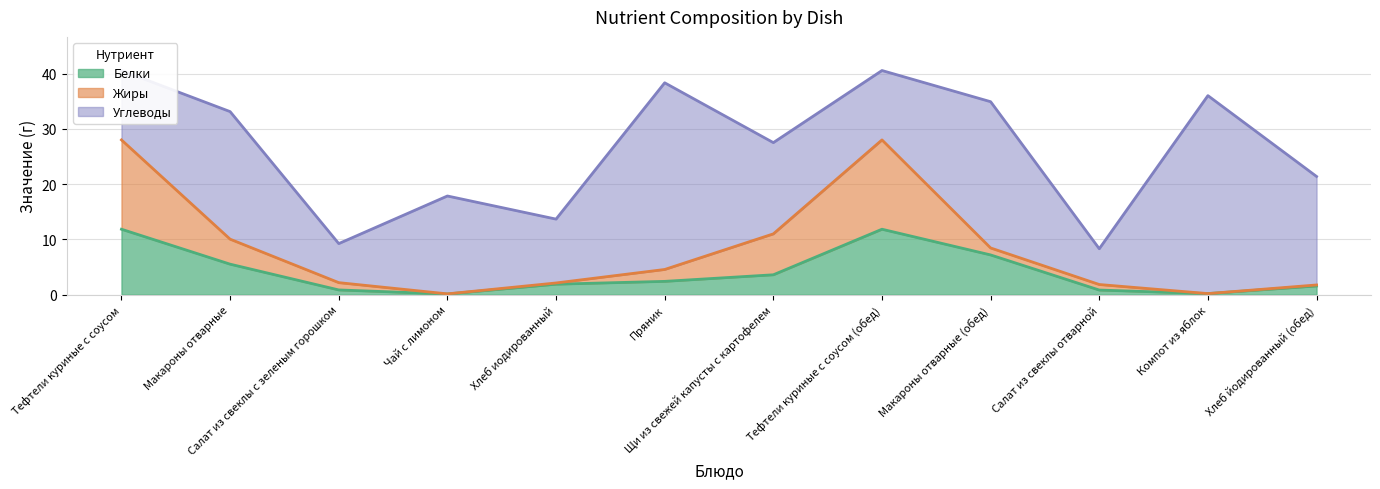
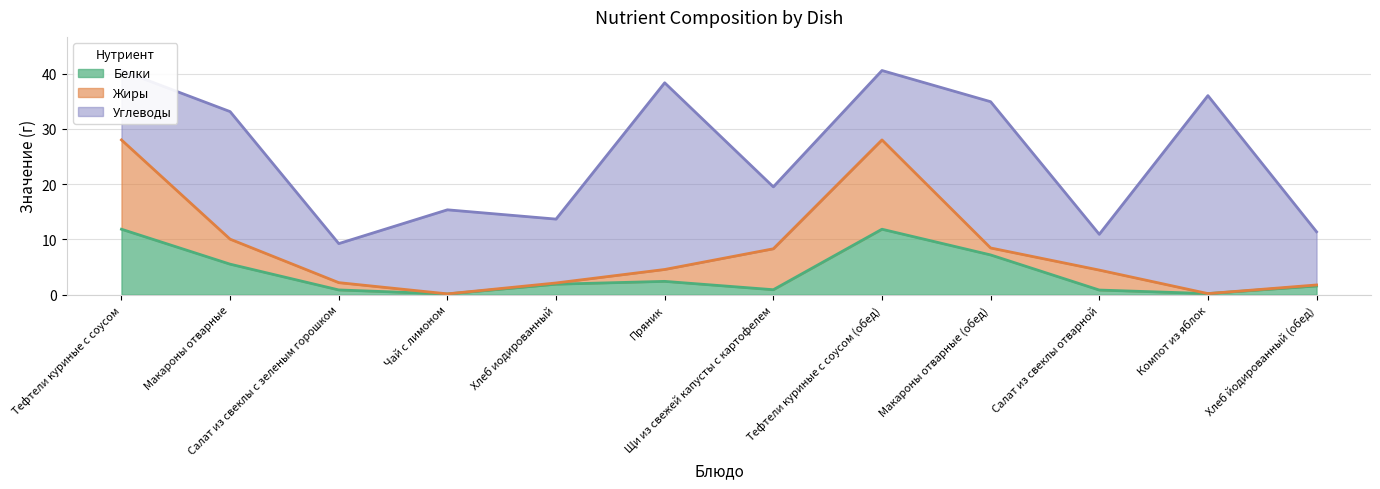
  {
    "Белки": {
      "Тефтели куриные с соусом": 12,
      "Макароны отварные": 6,
      "Салат из свеклы с зеленым горошком": 1,
      "Пряник": 2,
-     "Щи из свежей капусты с картофелем": 4,
+     "Щи из свежей капусты с картофелем": 1,
      "Тефтели куриные с соусом (обед)": 12,
      "Макароны отварные (обед)": 7,
      "Салат из свеклы отварной": 1
    },
    "Жиры": {
      "Тефтели куриные с соусом": 16,
      "Макароны отварные": 5,
      "Салат из свеклы с зеленым горошком": 1,
      "Пряник": 2,
      "Щи из свежей капусты с картофелем": 7,
      "Тефтели куриные с соусом (обед)": 16,
      "Макароны отварные (обед)": 1,
-     "Салат из свеклы отварной": 1
+     "Салат из свеклы отварной": 4
    },
    "Углеводы": {
      "Макароны отварные": 23,
      "Салат из свеклы с зеленым горошком": 7,
-     "Чай с лимоном": 18,
+     "Чай с лимоном": 15,
      "Хлеб иодированный": 12,
      "Пряник": 34,
-     "Щи из свежей капусты с картофелем": 17,
+     "Щи из свежей капусты с картофелем": 11,
      "Тефтели куриные с соусом (обед)": 13,
      "Макароны отварные (обед)": 26,
      "Салат из свеклы отварной": 6,
      "Компот из яблок": 36,
-     "Хлеб йодированный (обед)": 20
+     "Хлеб йодированный (обед)": 10
    }
  }
